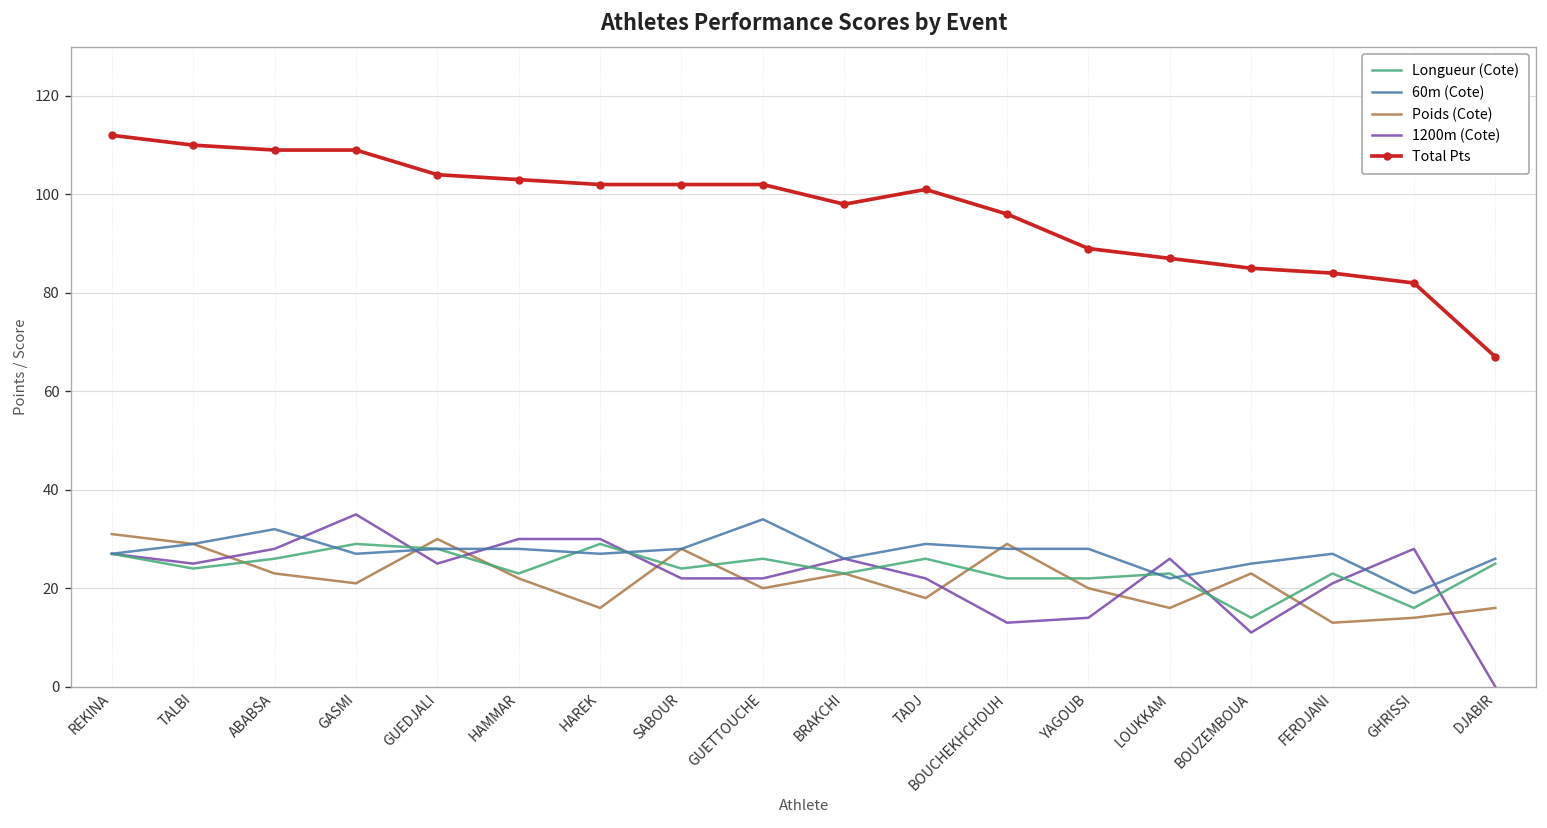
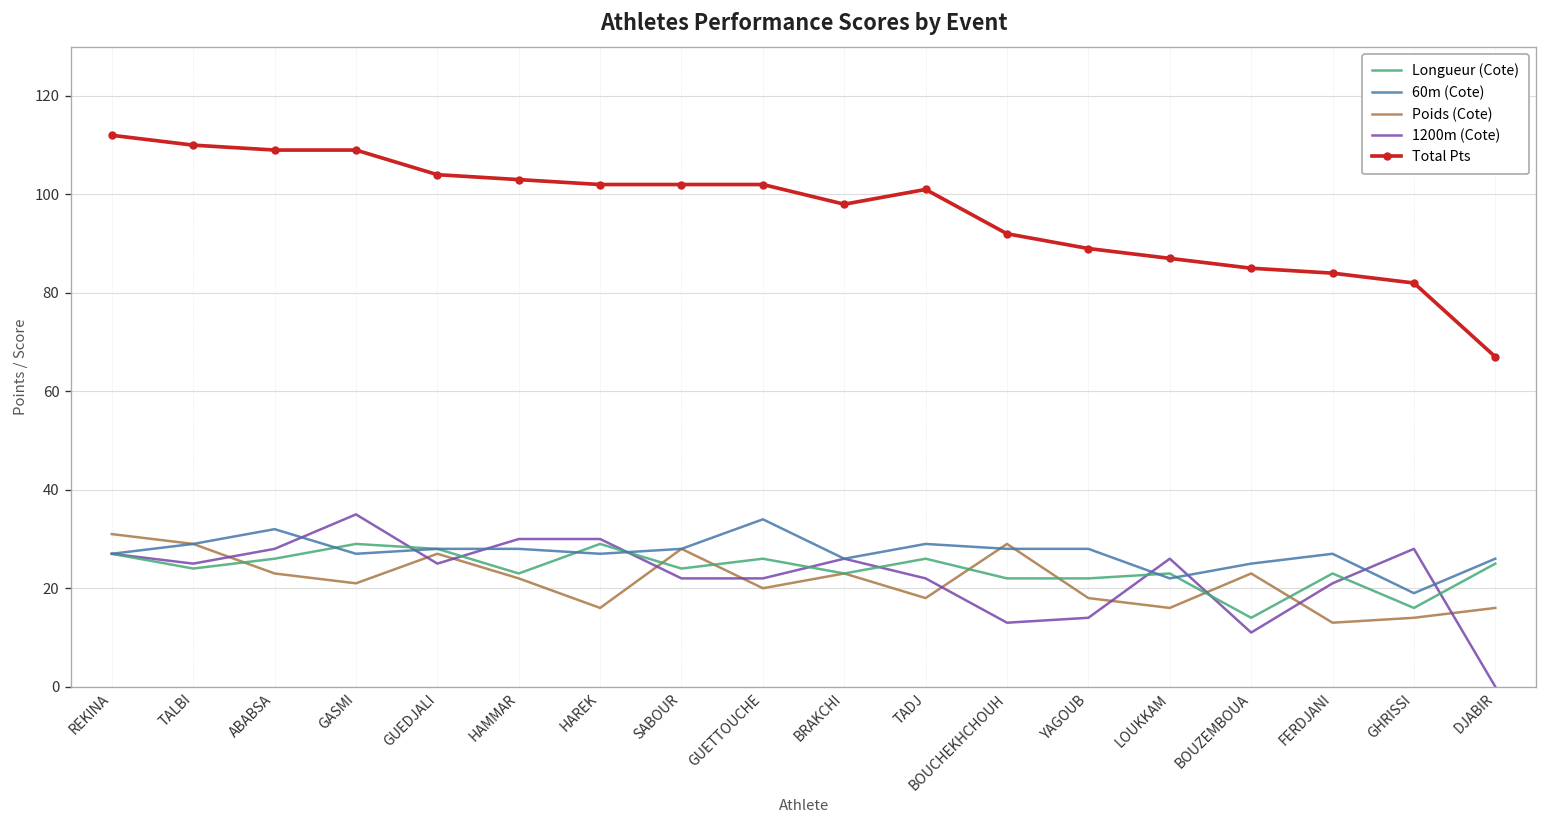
  {
    "Longueur (Cote)": {
      "TALBI": 24,
      "ABABSA": 26,
      "GASMI": 29,
      "HAMMAR": 23,
      "HAREK": 29,
      "SABOUR": 24,
      "GUETTOUCHE": 26,
      "TADJ": 26,
      "BOUCHEKHCHOUH": 22,
      "YAGOUB": 22,
      "LOUKKAM": 23,
      "BOUZEMBOUA": 14,
      "FERDJANI": 23,
      "GHRISSI": 16,
      "DJABIR": 25
    },
    "60m (Cote)": {
      "ABABSA": 32,
      "GASMI": 27,
      "HAMMAR": 28,
      "HAREK": 27,
      "GUETTOUCHE": 34,
      "TADJ": 29,
      "BOUCHEKHCHOUH": 28,
      "YAGOUB": 28,
      "LOUKKAM": 22,
      "BOUZEMBOUA": 25,
      "FERDJANI": 27,
      "GHRISSI": 19,
      "DJABIR": 26
    },
    "Poids (Cote)": {
      "REKINA": 31,
      "ABABSA": 23,
      "GASMI": 21,
-     "GUEDJALI": 30,
+     "GUEDJALI": 27,
      "HAMMAR": 22,
      "HAREK": 16,
      "GUETTOUCHE": 20,
      "TADJ": 18,
      "BOUCHEKHCHOUH": 29,
-     "YAGOUB": 20,
+     "YAGOUB": 18,
      "LOUKKAM": 16,
      "BOUZEMBOUA": 23,
      "FERDJANI": 13,
      "GHRISSI": 14,
      "DJABIR": 16
    },
    "1200m (Cote)": {
      "TALBI": 25,
      "ABABSA": 28,
      "GASMI": 35,
      "GUEDJALI": 25,
      "HAMMAR": 30,
      "HAREK": 30,
      "SABOUR": 22,
      "GUETTOUCHE": 22,
      "TADJ": 22,
      "BOUCHEKHCHOUH": 13,
      "YAGOUB": 14,
      "LOUKKAM": 26,
      "BOUZEMBOUA": 11,
      "FERDJANI": 21,
      "GHRISSI": 28,
      "DJABIR": 0
    },
    "Total Pts": {
      "REKINA": 112,
      "TALBI": 110,
      "ABABSA": 109,
      "GASMI": 109,
      "GUEDJALI": 104,
      "HAMMAR": 103,
      "HAREK": 102,
      "SABOUR": 102,
      "GUETTOUCHE": 102,
      "BRAKCHI": 98,
      "TADJ": 101,
-     "BOUCHEKHCHOUH": 96,
+     "BOUCHEKHCHOUH": 92,
      "YAGOUB": 89,
      "LOUKKAM": 87,
      "BOUZEMBOUA": 85,
      "FERDJANI": 84,
      "GHRISSI": 82,
      "DJABIR": 67
    }
  }
